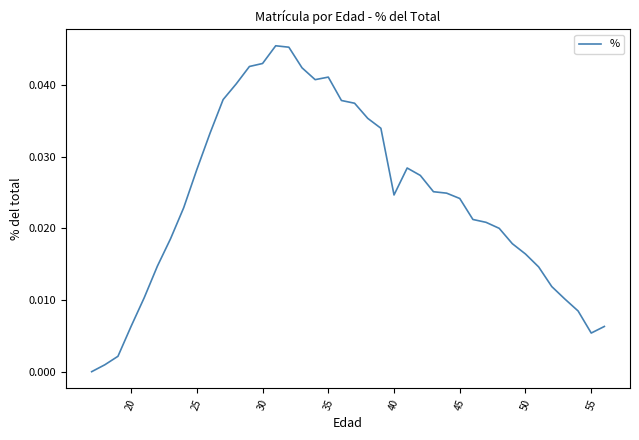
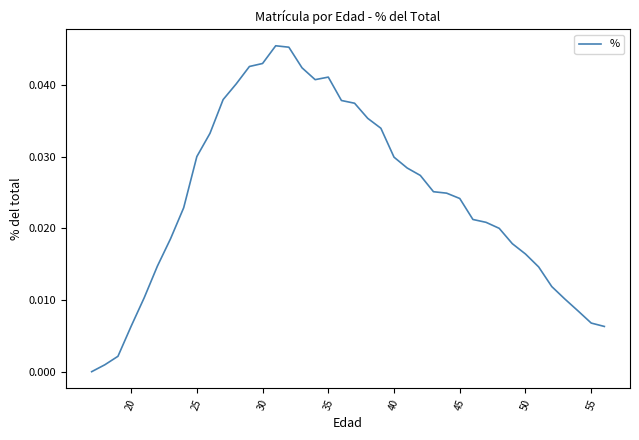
  {
    "20": 0.006,
-   "25": 0.028,
+   "25": 0.030,
    "30": 0.043,
    "35": 0.041,
-   "40": 0.025,
+   "40": 0.030,
    "45": 0.024,
    "50": 0.016,
-   "55": 0.005
+   "55": 0.007
  }
